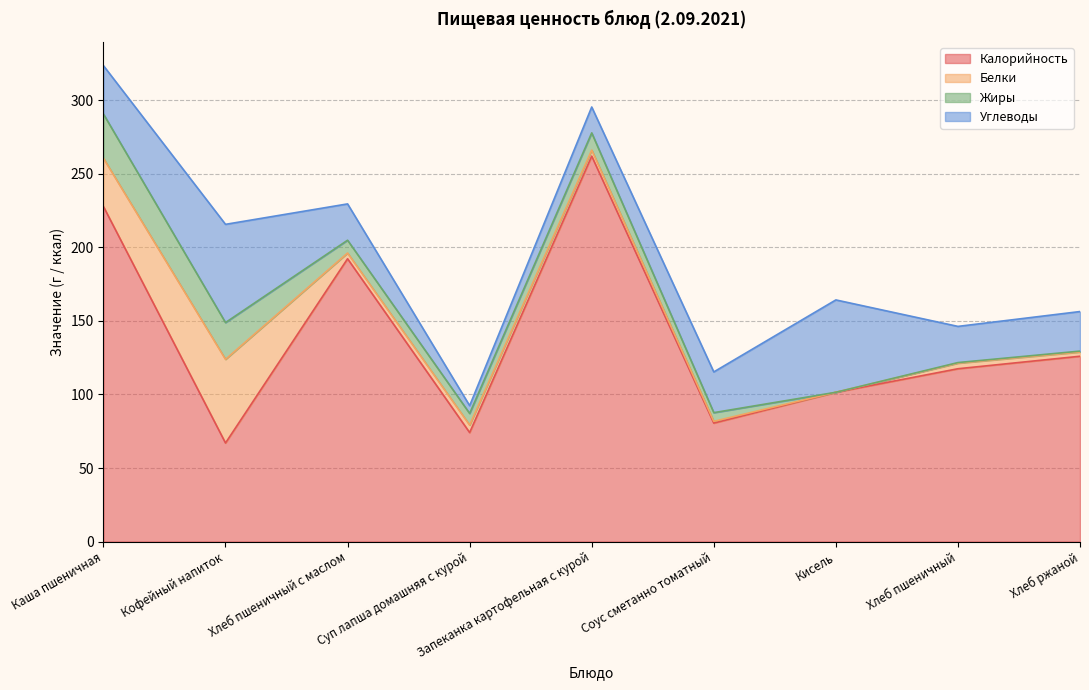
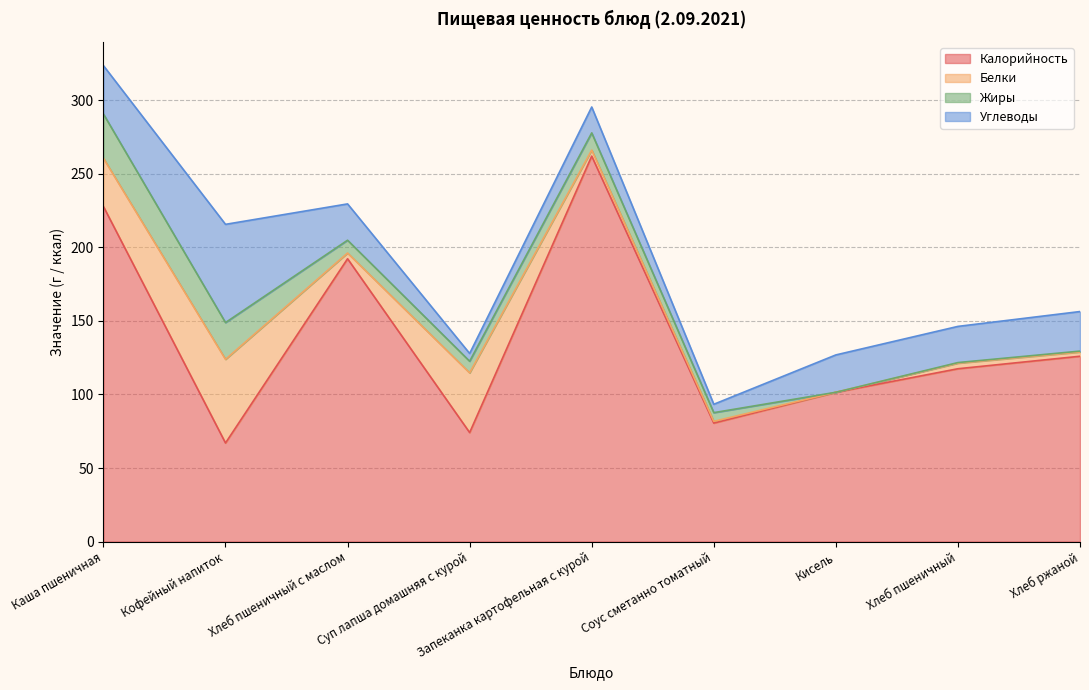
  {
    "Калорийность": {
      "Каша пшеничная": 228,
      "Кофейный напиток": 67,
      "Хлеб пшеничный с маслом": 192,
      "Суп лапша домашняя с курой": 74,
      "Запеканка картофельная с курой": 262,
      "Хлеб пшеничный": 118,
      "Хлеб ржаной": 126
    },
    "Белки": {
      "Каша пшеничная": 33,
      "Кофейный напиток": 57,
      "Хлеб пшеничный с маслом": 4,
-     "Суп лапша домашняя с курой": 5,
+     "Суп лапша домашняя с курой": 41,
      "Запеканка картофельная с курой": 4
    },
    "Жиры": {
      "Каша пшеничная": 30,
      "Кофейный напиток": 25,
      "Хлеб пшеничный с маслом": 9,
      "Суп лапша домашняя с курой": 8,
      "Запеканка картофельная с курой": 12,
      "Соус сметанно томатный": 6
    },
    "Углеводы": {
      "Каша пшеничная": 33,
      "Кофейный напиток": 67,
      "Хлеб пшеничный с маслом": 25,
      "Суп лапша домашняя с курой": 5,
      "Запеканка картофельная с курой": 18,
-     "Соус сметанно томатный": 28,
-     "Кисель": 63,
+     "Соус сметанно томатный": 6,
+     "Кисель": 25,
      "Хлеб пшеничный": 25,
      "Хлеб ржаной": 27
    }
  }
